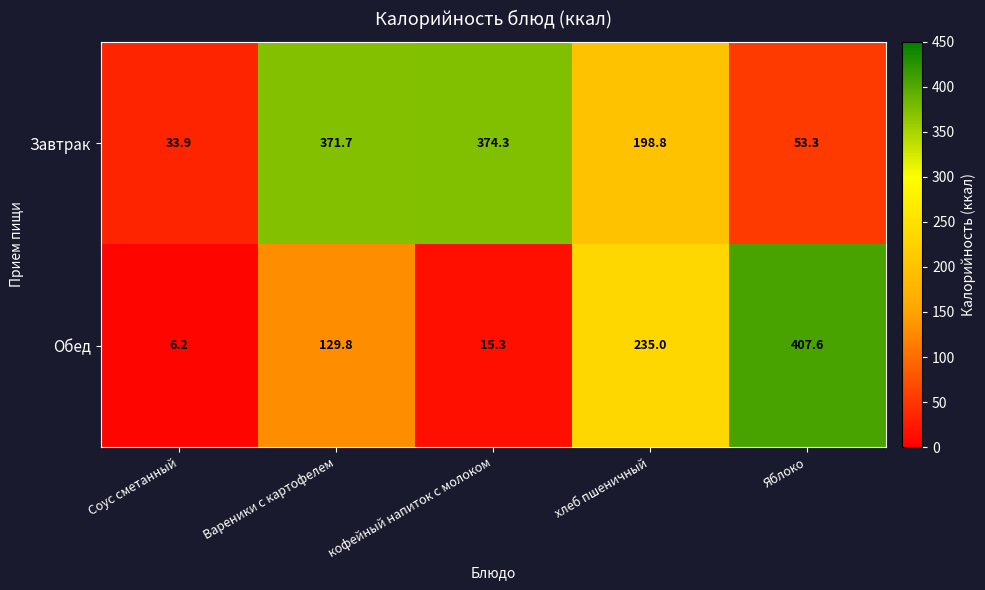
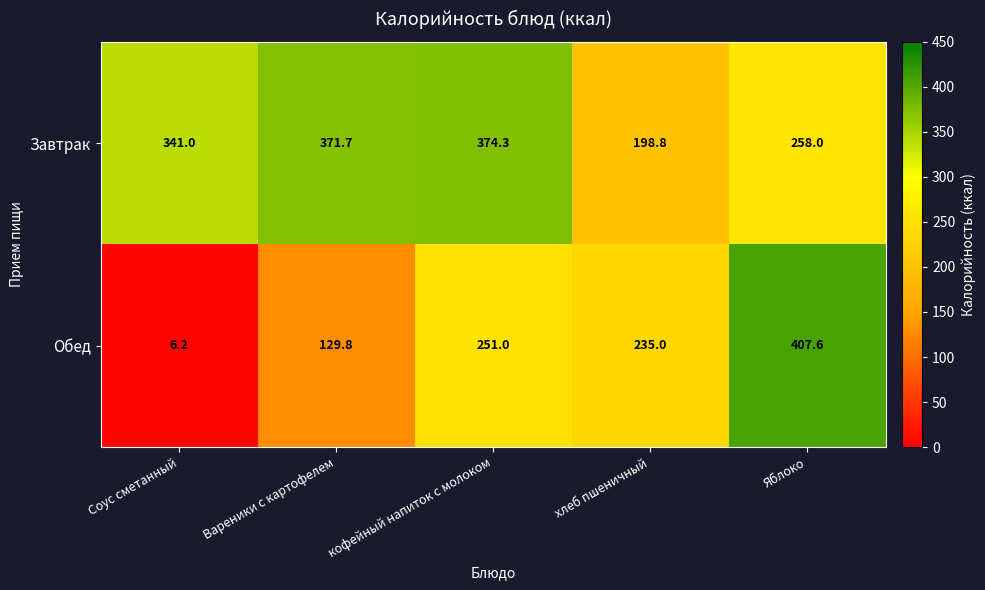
  {
    "Завтрак": {
-     "Соус сметанный": 33.9,
+     "Соус сметанный": 341.0,
      "Вареники с картофелем": 371.7,
      "кофейный напиток с молоком": 374.3,
      "хлеб пшеничный": 198.8,
-     "Яблоко": 53.3
+     "Яблоко": 258.0
    },
    "Обед": {
      "Соус сметанный": 6.2,
      "Вареники с картофелем": 129.8,
-     "кофейный напиток с молоком": 15.3,
+     "кофейный напиток с молоком": 251.0,
      "хлеб пшеничный": 235.0,
      "Яблоко": 407.6
    }
  }
